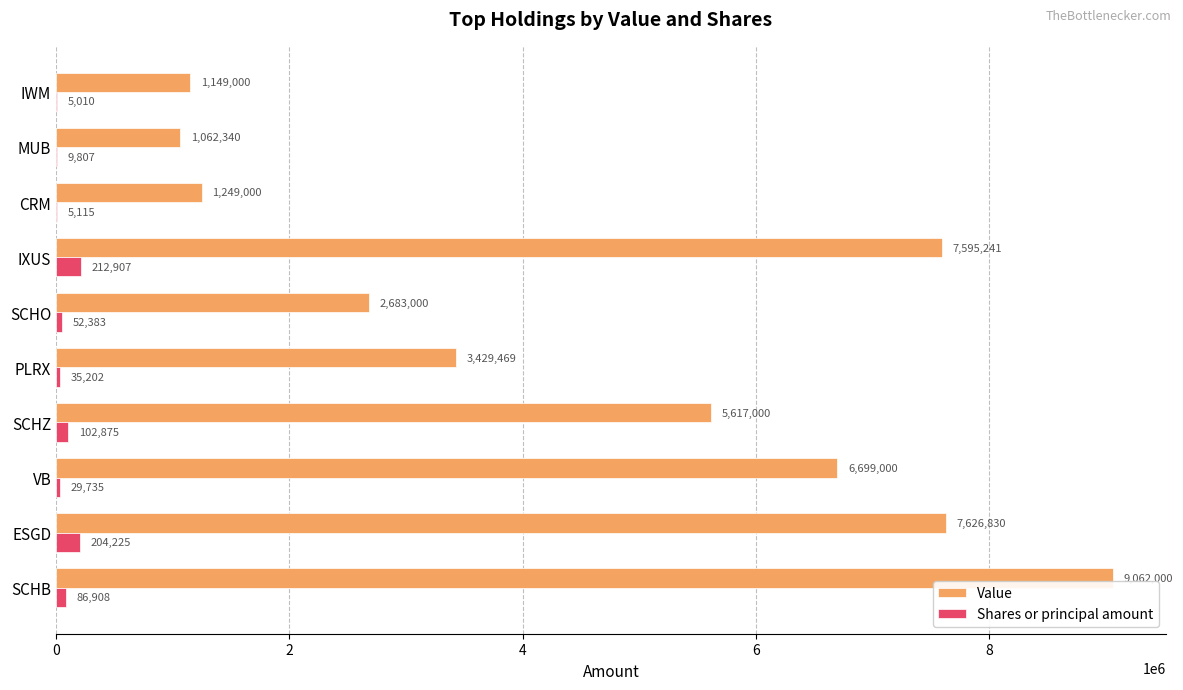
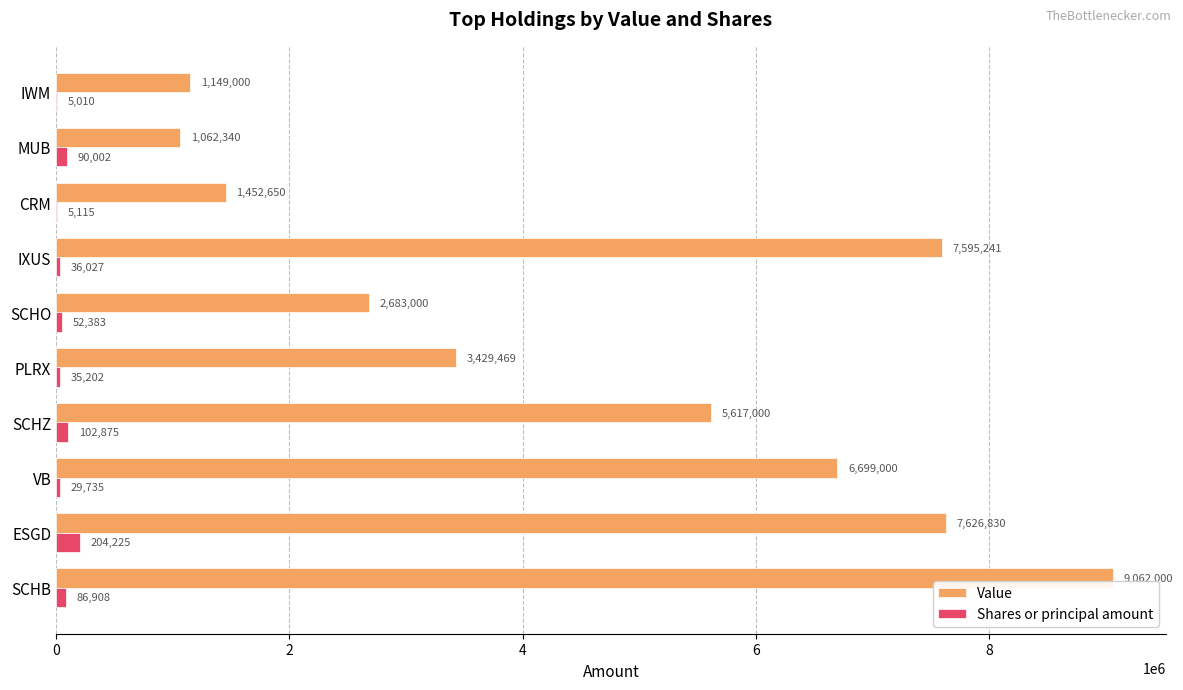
  {
    "Value": {
      "IWM": "1,149,000",
      "MUB": "1,062,340",
-     "CRM": "1,249,000",
+     "CRM": "1,452,650",
      "IXUS": "7,595,241",
      "SCHO": "2,683,000",
      "PLRX": "3,429,469",
      "SCHZ": "5,617,000",
      "VB": "6,699,000",
      "ESGD": "7,626,830"
    },
    "Shares or principal amount": {
      "IWM": "5,010",
-     "MUB": "9,807",
+     "MUB": "90,002",
      "CRM": "5,115",
-     "IXUS": "212,907",
+     "IXUS": "36,027",
      "SCHO": "52,383",
      "PLRX": "35,202",
      "SCHZ": "102,875",
      "VB": "29,735",
      "ESGD": "204,225",
      "SCHB": "86,908"
    }
  }
